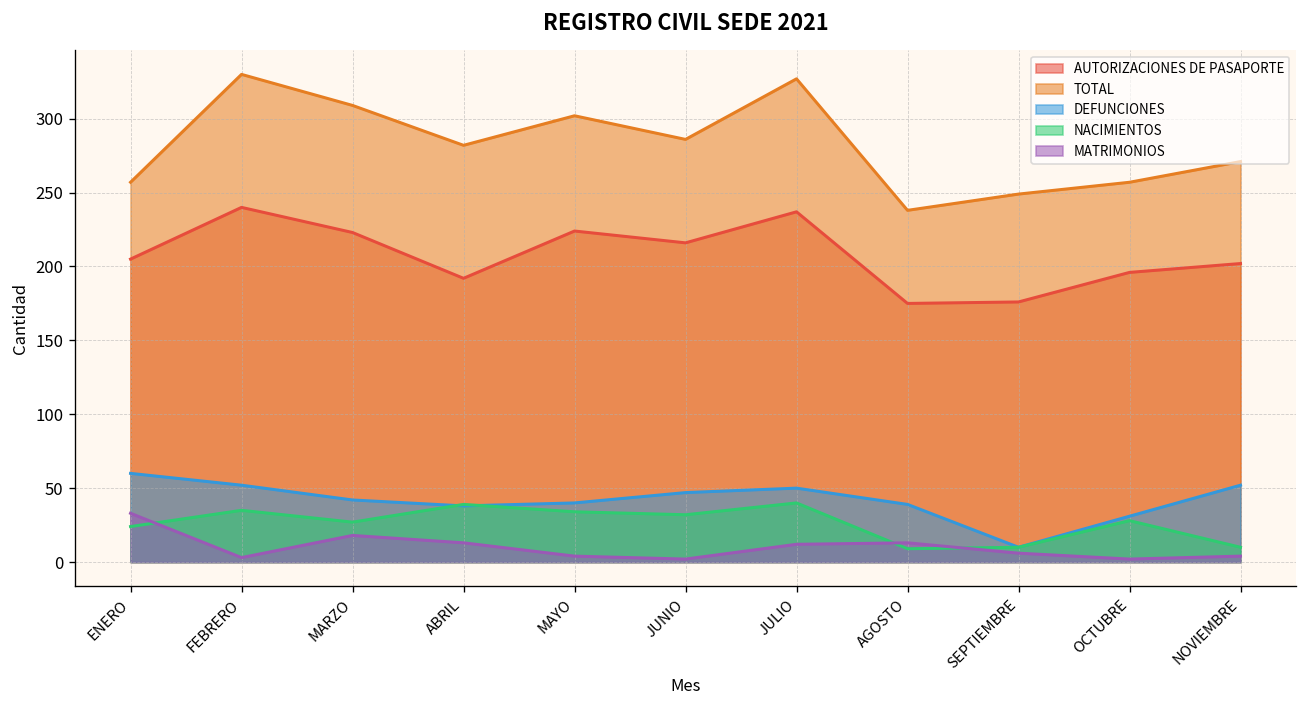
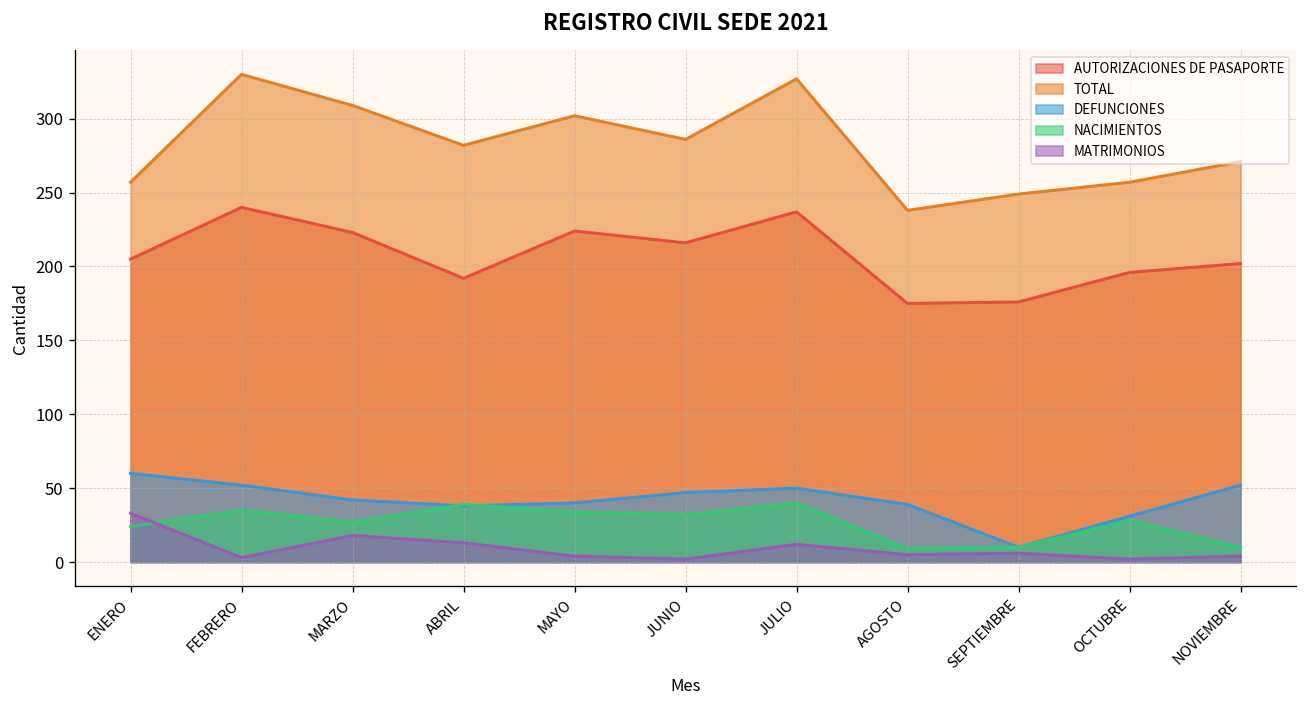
  {
    "DEFUNCIONES": {
      "ENERO": 60,
      "FEBRERO": 52,
      "MARZO": 42,
      "MAYO": 40,
      "JUNIO": 47,
      "JULIO": 50,
      "AGOSTO": 39,
      "OCTUBRE": 31,
      "NOVIEMBRE": 52
    },
    "NACIMIENTOS": {
      "ENERO": 24,
      "FEBRERO": 35,
      "MARZO": 27,
      "MAYO": 34,
      "JUNIO": 32,
      "JULIO": 40,
      "AGOSTO": 9,
      "OCTUBRE": 28,
      "NOVIEMBRE": 10
    },
    "MATRIMONIOS": {
      "ENERO": 33,
      "FEBRERO": 3,
      "MARZO": 18,
      "ABRIL": 13,
      "MAYO": 4,
      "JUNIO": 2,
      "JULIO": 12,
-     "AGOSTO": 13,
+     "AGOSTO": 5,
      "SEPTIEMBRE": 6,
      "OCTUBRE": 2,
      "NOVIEMBRE": 4
    }
  }
